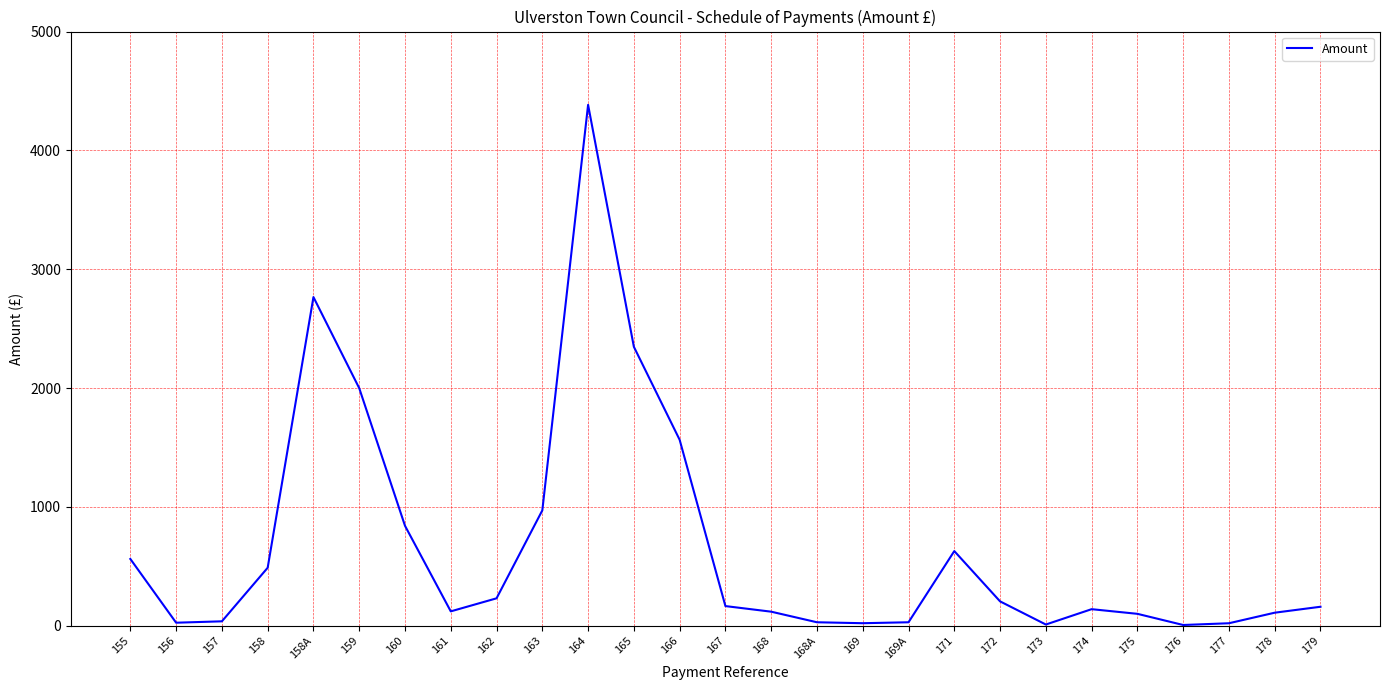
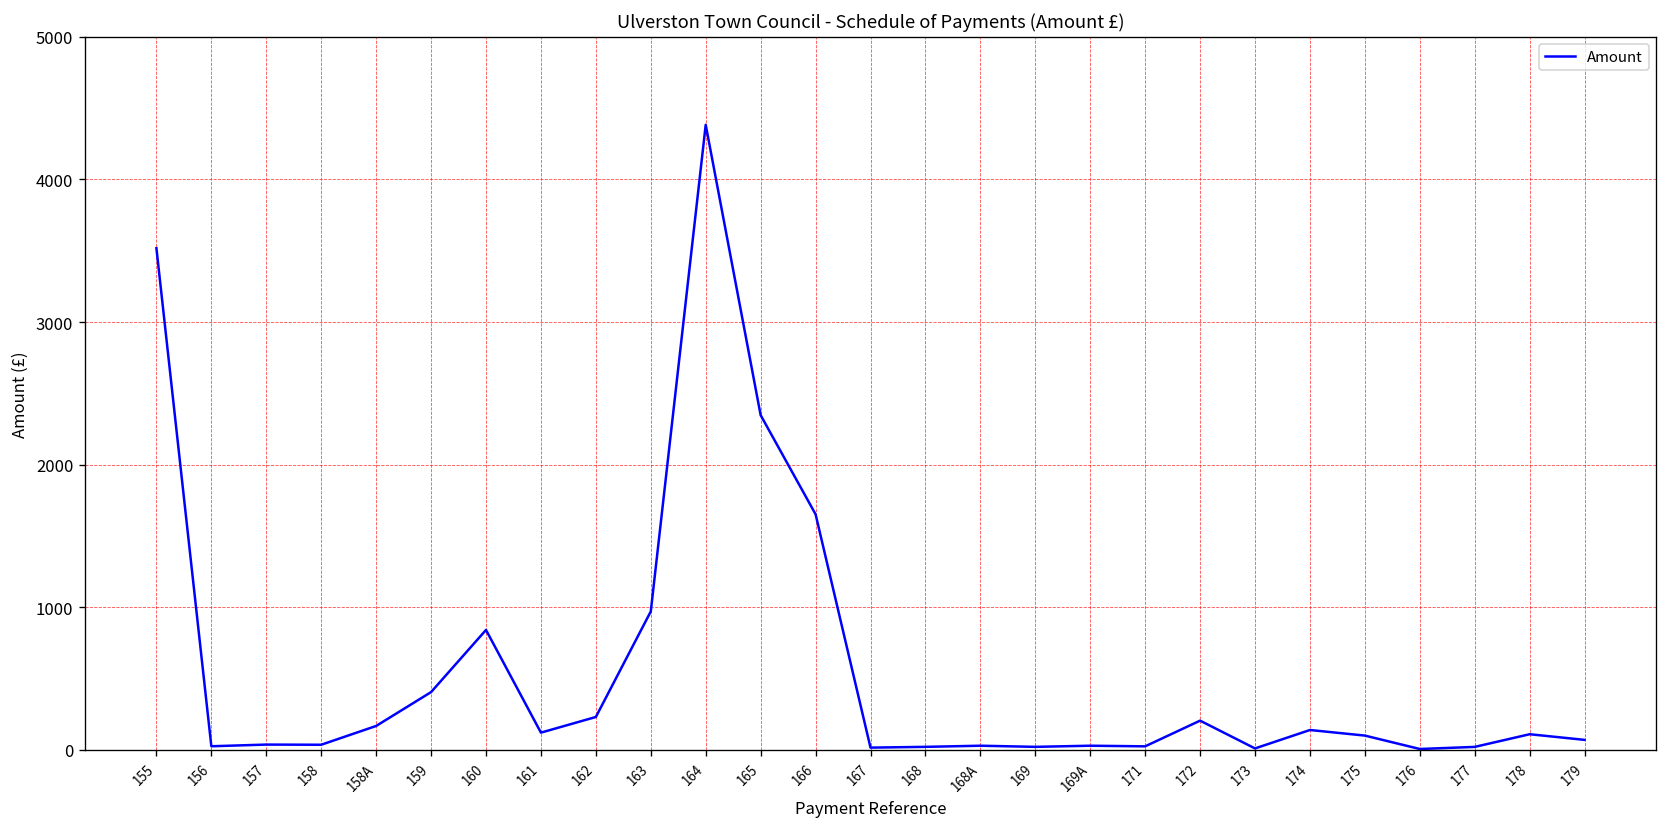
  {
-   "155": 560,
+   "155": 3520,
    "156": 30,
    "157": 40,
-   "158": 490,
-   "158A": 2770,
-   "159": 2000,
+   "158": 40,
+   "158A": 170,
+   "159": 410,
    "160": 840,
    "161": 120,
    "162": 230,
    "163": 970,
    "164": 4380,
    "165": 2350,
-   "166": 1560,
-   "167": 170,
-   "168": 120,
+   "166": 1650,
+   "167": 20,
+   "168": 20,
    "168A": 30,
    "169": 20,
    "169A": 30,
-   "171": 630,
+   "171": 20,
    "172": 200,
    "173": 10,
    "174": 140,
    "175": 100,
    "176": 10,
    "177": 20,
    "178": 110,
-   "179": 160
+   "179": 70
  }
